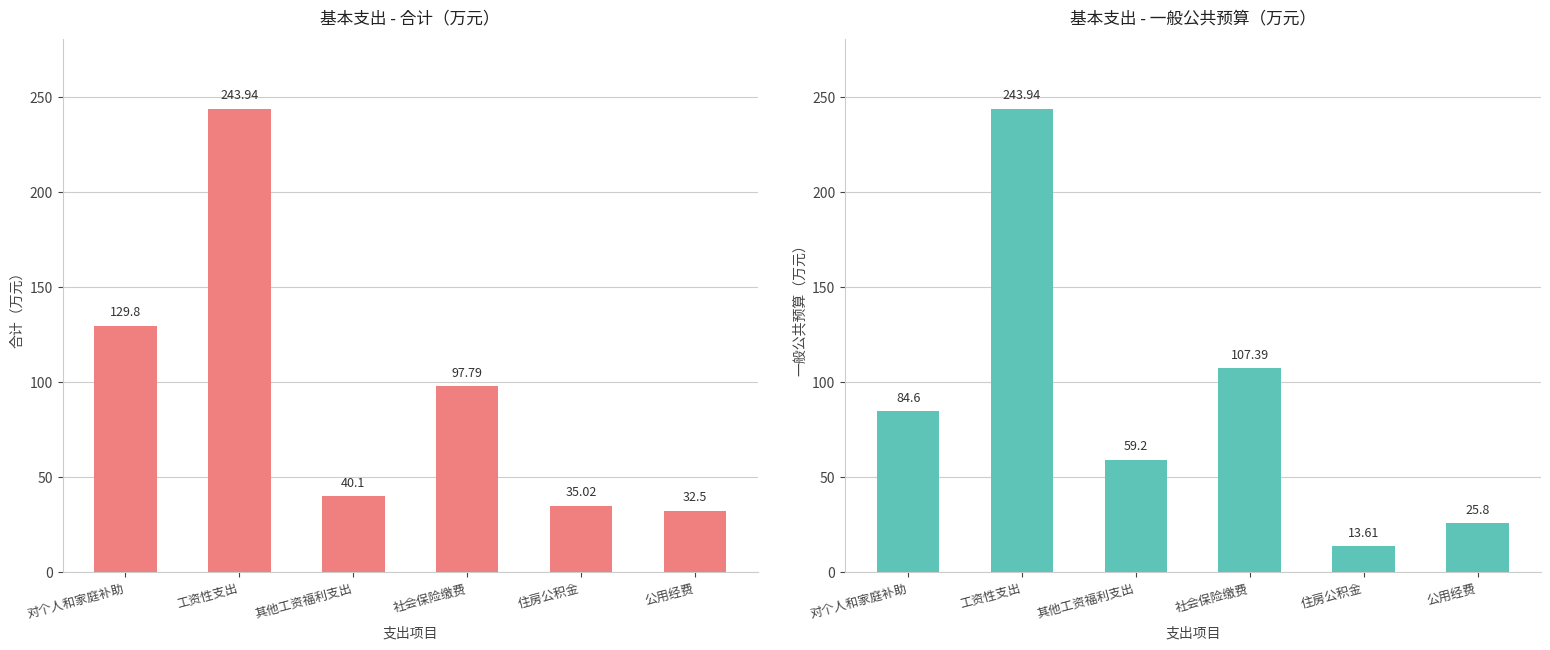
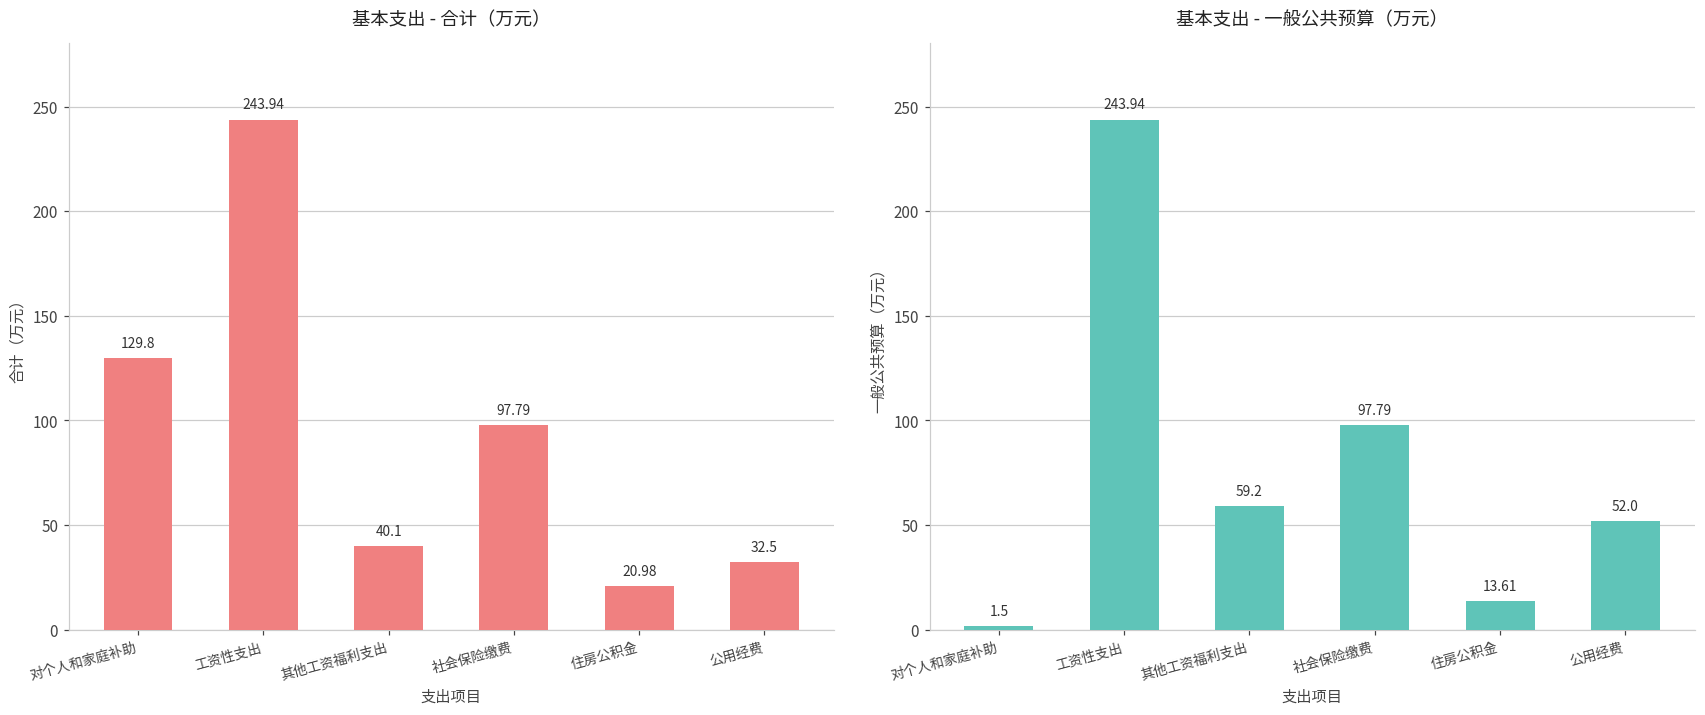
  {
    "基本支出 - 合计（万元）": {
      "对个人和家庭补助": 129.8,
      "工资性支出": 243.94,
      "其他工资福利支出": 40.1,
      "社会保险缴费": 97.79,
-     "住房公积金": 35.02,
+     "住房公积金": 20.98,
      "公用经费": 32.5
    },
    "基本支出 - 一般公共预算（万元）": {
-     "对个人和家庭补助": 84.6,
+     "对个人和家庭补助": 1.5,
      "工资性支出": 243.94,
      "其他工资福利支出": 59.2,
-     "社会保险缴费": 107.39,
+     "社会保险缴费": 97.79,
      "住房公积金": 13.61,
-     "公用经费": 25.8
+     "公用经费": 52.0
    }
  }
